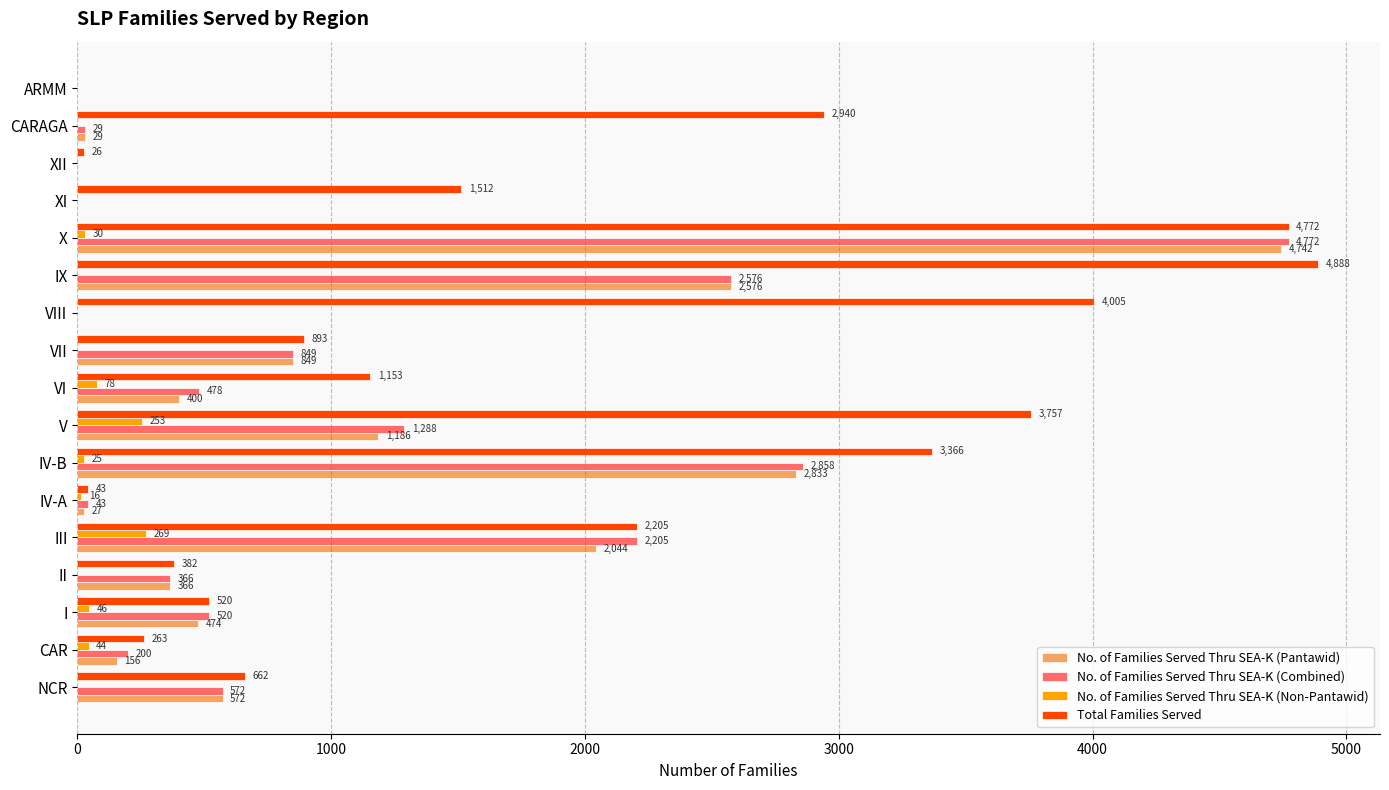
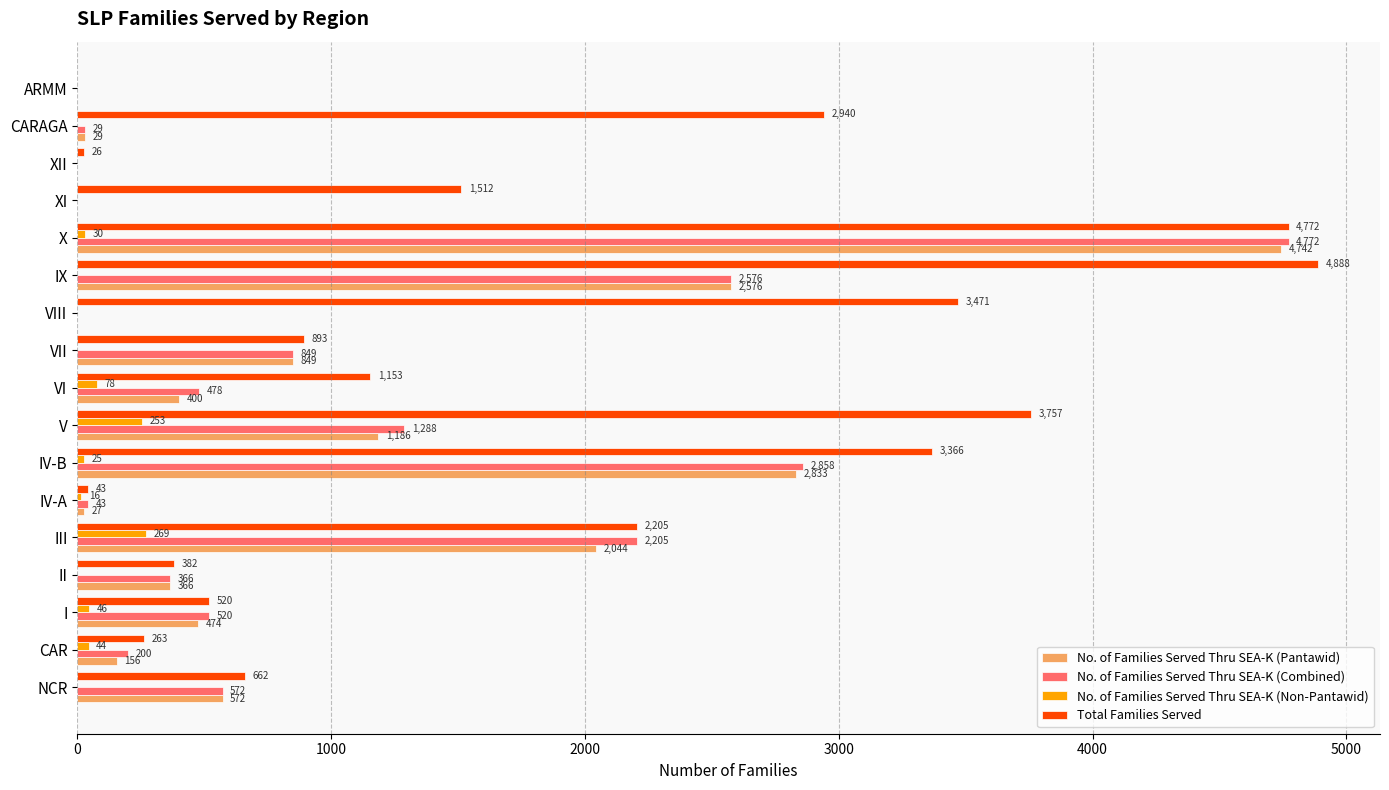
  {
    "No. of Families Served Thru SEA-K (Non-Pantawid)": {
      "X": "30",
      "VI": "78",
      "V": "253",
      "IV-B": "25",
      "IV-A": "16",
      "III": "269",
      "I": "46",
      "CAR": "44"
    },
    "Total Families Served": {
      "CARAGA": "2,940",
      "XII": "26",
      "XI": "1,512",
      "X": "4,772",
      "IX": "4,888",
-     "VIII": "4,005",
+     "VIII": "3,471",
      "VII": "893",
      "VI": "1,153",
      "V": "3,757",
      "IV-B": "3,366",
      "IV-A": "43",
      "III": "2,205",
      "II": "382",
      "I": "520",
      "CAR": "263",
      "NCR": "662"
    }
  }
